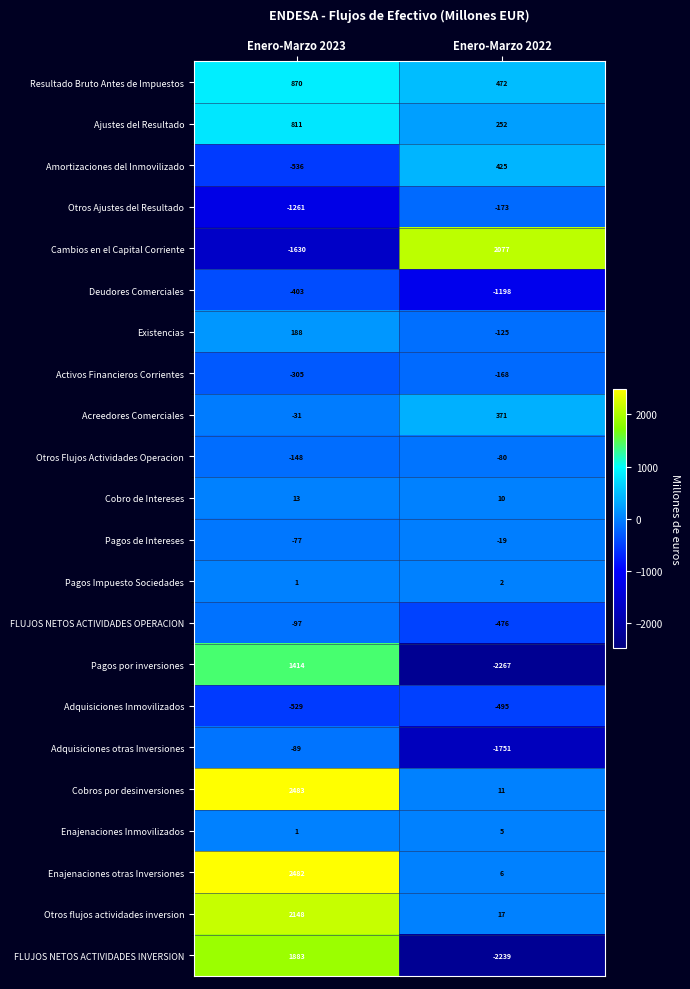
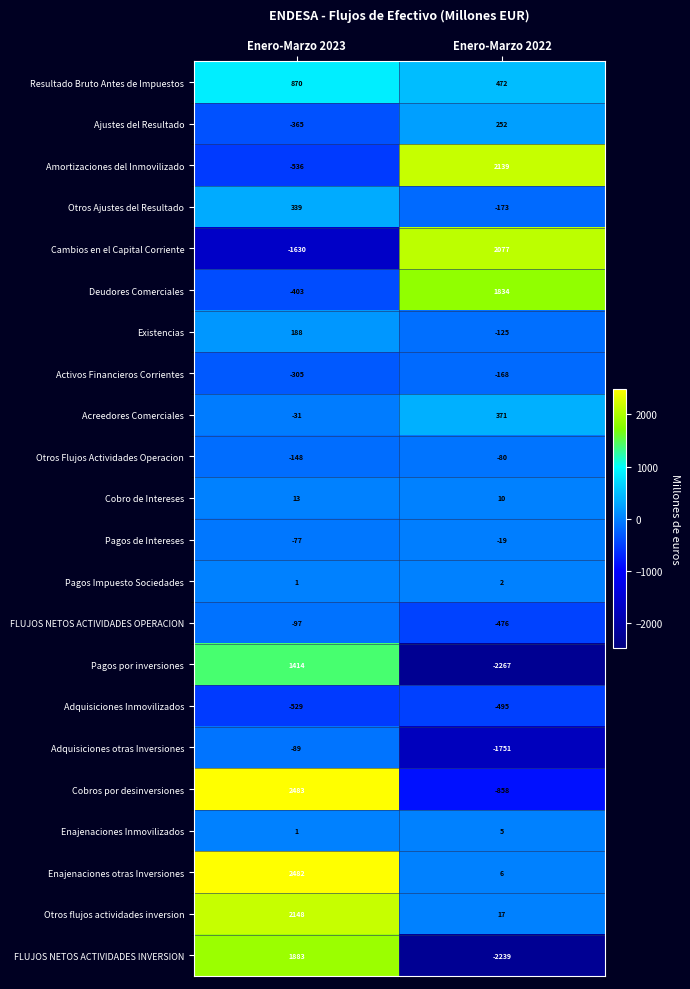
  {
    "Resultado Bruto Antes de Impuestos": {
      "Enero-Marzo 2023": 870,
      "Enero-Marzo 2022": 472
    },
    "Ajustes del Resultado": {
-     "Enero-Marzo 2023": 811,
+     "Enero-Marzo 2023": -365,
      "Enero-Marzo 2022": 252
    },
    "Amortizaciones del Inmovilizado": {
      "Enero-Marzo 2023": -536,
-     "Enero-Marzo 2022": 425
+     "Enero-Marzo 2022": 2139
    },
    "Otros Ajustes del Resultado": {
-     "Enero-Marzo 2023": -1261,
+     "Enero-Marzo 2023": 339,
      "Enero-Marzo 2022": -173
    },
    "Cambios en el Capital Corriente": {
      "Enero-Marzo 2023": -1630,
      "Enero-Marzo 2022": 2077
    },
    "Deudores Comerciales": {
      "Enero-Marzo 2023": -403,
-     "Enero-Marzo 2022": -1198
+     "Enero-Marzo 2022": 1834
    },
    "Existencias": {
      "Enero-Marzo 2023": 188,
      "Enero-Marzo 2022": -125
    },
    "Activos Financieros Corrientes": {
      "Enero-Marzo 2023": -305,
      "Enero-Marzo 2022": -168
    },
    "Acreedores Comerciales": {
      "Enero-Marzo 2023": -31,
      "Enero-Marzo 2022": 371
    },
    "Otros Flujos Actividades Operacion": {
      "Enero-Marzo 2023": -148,
      "Enero-Marzo 2022": -80
    },
    "Cobro de Intereses": {
      "Enero-Marzo 2023": 13,
      "Enero-Marzo 2022": 10
    },
    "Pagos de Intereses": {
      "Enero-Marzo 2023": -77,
      "Enero-Marzo 2022": -19
    },
    "Pagos Impuesto Sociedades": {
      "Enero-Marzo 2023": 1,
      "Enero-Marzo 2022": 2
    },
    "FLUJOS NETOS ACTIVIDADES OPERACION": {
      "Enero-Marzo 2023": -97,
      "Enero-Marzo 2022": -476
    },
    "Pagos por inversiones": {
      "Enero-Marzo 2023": 1414,
      "Enero-Marzo 2022": -2267
    },
    "Adquisiciones Inmovilizados": {
      "Enero-Marzo 2023": -529,
      "Enero-Marzo 2022": -495
    },
    "Adquisiciones otras Inversiones": {
      "Enero-Marzo 2023": -89,
      "Enero-Marzo 2022": -1751
    },
    "Cobros por desinversiones": {
      "Enero-Marzo 2023": 2483,
-     "Enero-Marzo 2022": 11
+     "Enero-Marzo 2022": -858
    },
    "Enajenaciones Inmovilizados": {
      "Enero-Marzo 2023": 1,
      "Enero-Marzo 2022": 5
    },
    "Enajenaciones otras Inversiones": {
      "Enero-Marzo 2023": 2482,
      "Enero-Marzo 2022": 6
    },
    "Otros flujos actividades inversion": {
      "Enero-Marzo 2023": 2148,
      "Enero-Marzo 2022": 17
    },
    "FLUJOS NETOS ACTIVIDADES INVERSION": {
      "Enero-Marzo 2023": 1883,
      "Enero-Marzo 2022": -2239
    }
  }
